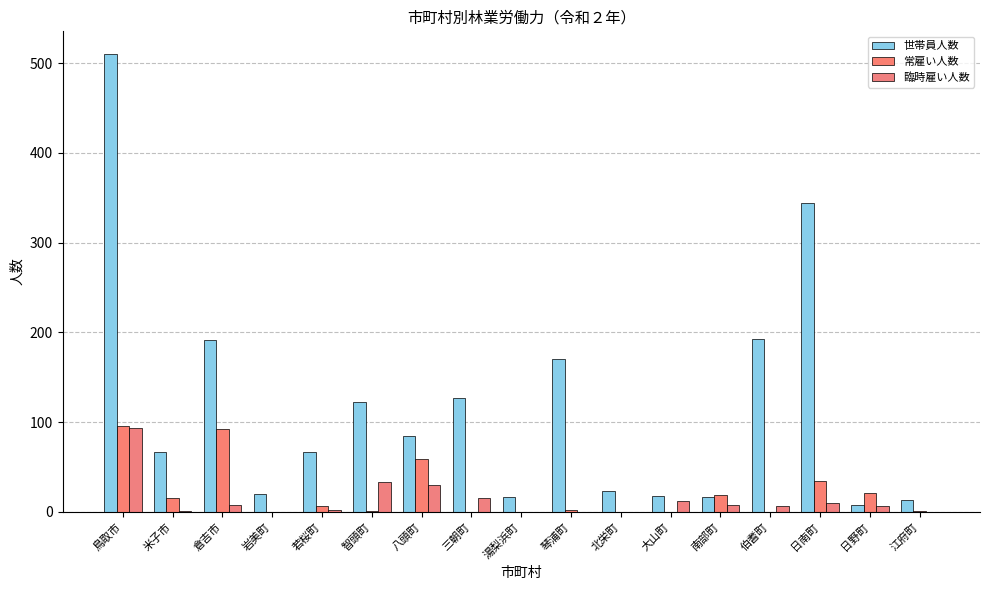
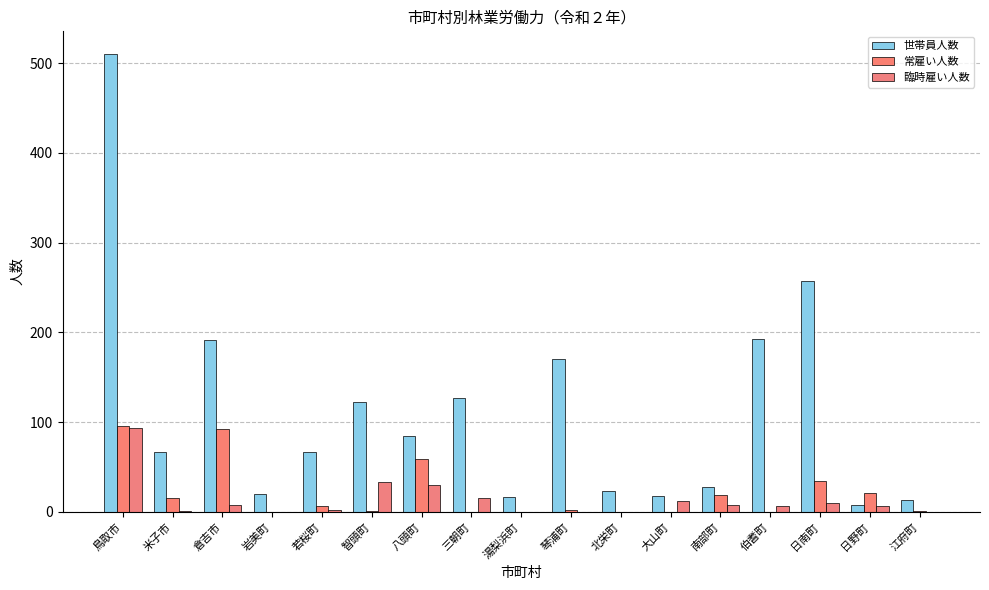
  {
    "世帯員人数": {
      "鳥取市": 510,
      "米子市": 70,
      "倉吉市": 190,
      "岩美町": 20,
      "若桜町": 70,
      "智頭町": 120,
      "八頭町": 90,
      "三朝町": 130,
      "湯梨浜町": 20,
      "琴浦町": 170,
      "北栄町": 20,
      "大山町": 20,
-     "南部町": 20,
+     "南部町": 30,
      "伯耆町": 190,
-     "日南町": 340,
+     "日南町": 260,
      "日野町": 10,
      "江府町": 10
    }
  }
